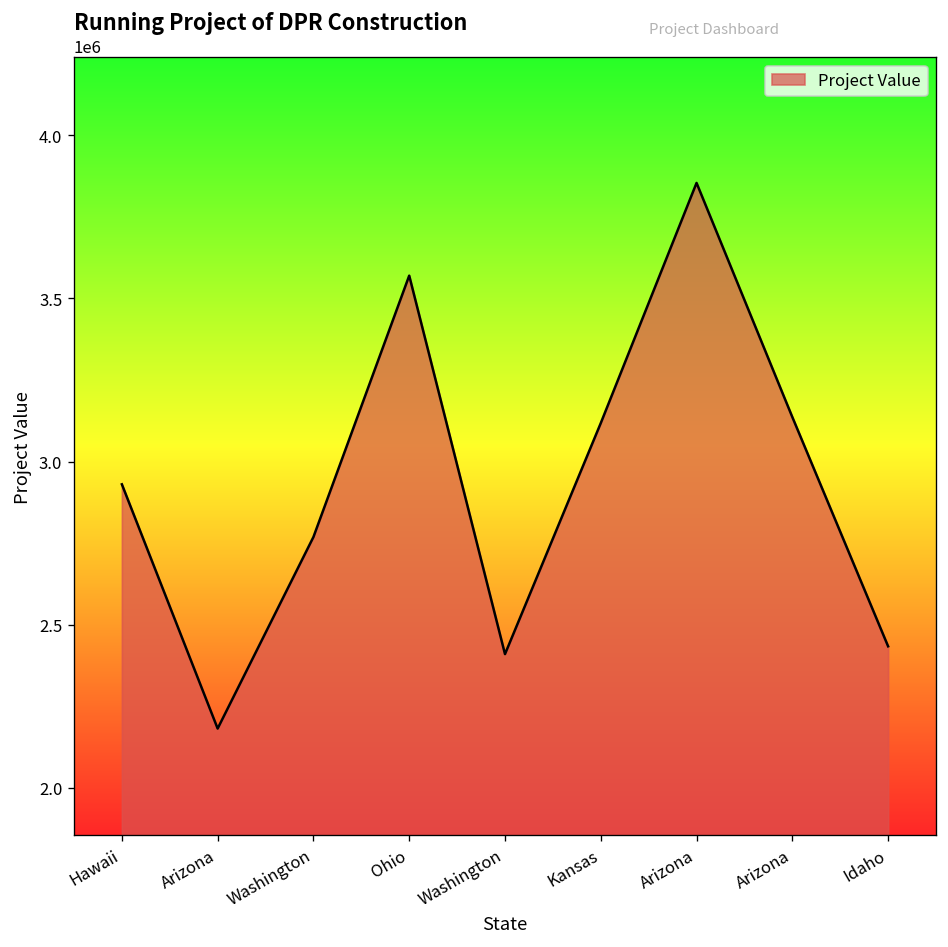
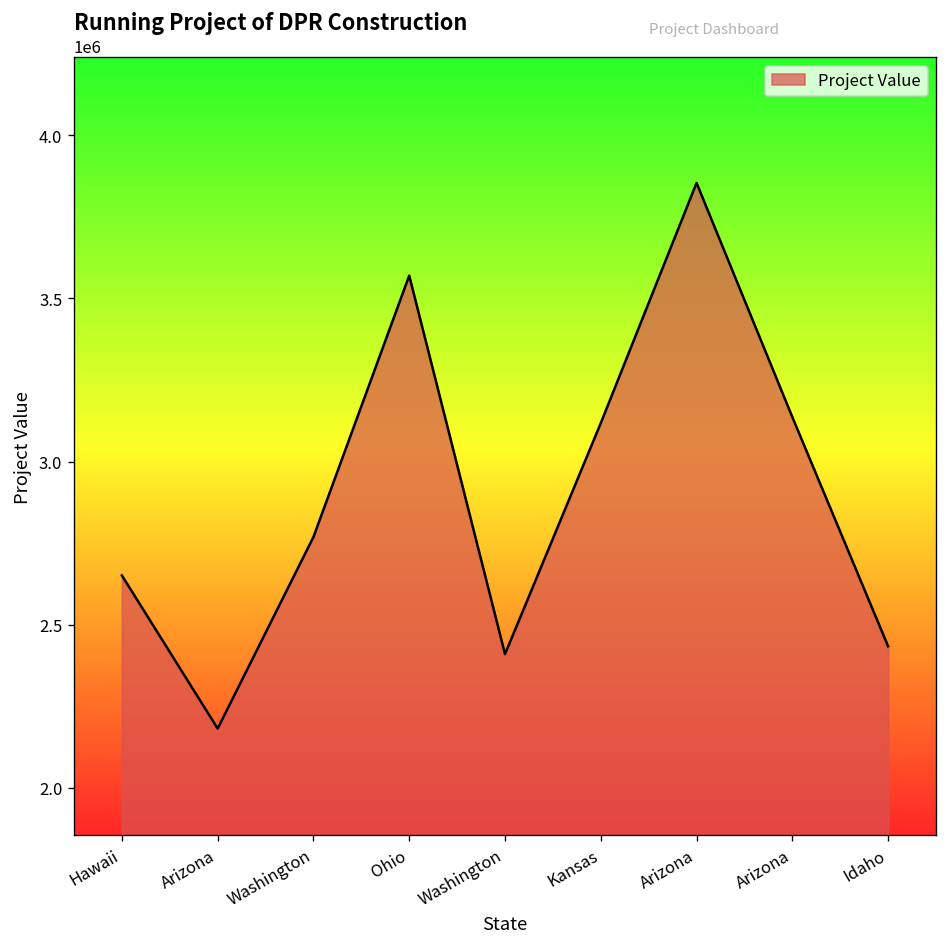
  {
-   "Hawaii": 2930000,
+   "Hawaii": 2650000,
    "Ohio": 3570000,
    "Kansas": 3120000,
    "Idaho": 2430000
  }
